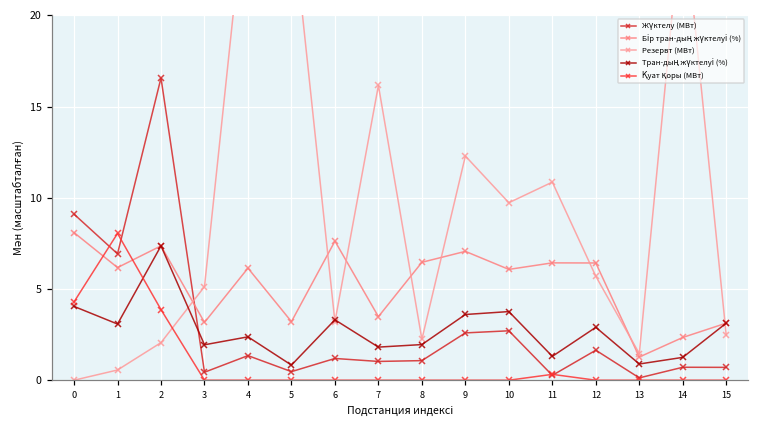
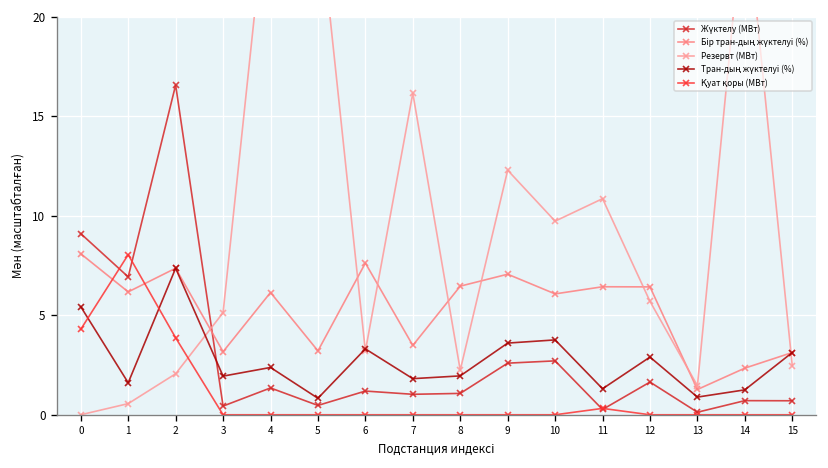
  {
    "Тран-дың жүктелуі (%)": {
-     "0": 4.0,
-     "1": 3.1,
+     "0": 5.4,
+     "1": 1.6,
      "3": 1.9,
      "4": 2.4,
      "5": 0.8,
      "7": 1.8,
      "8": 2.0,
      "9": 3.6,
      "10": 3.8,
      "11": 1.3,
      "12": 2.9,
      "13": 0.9,
      "14": 1.3
    }
  }
